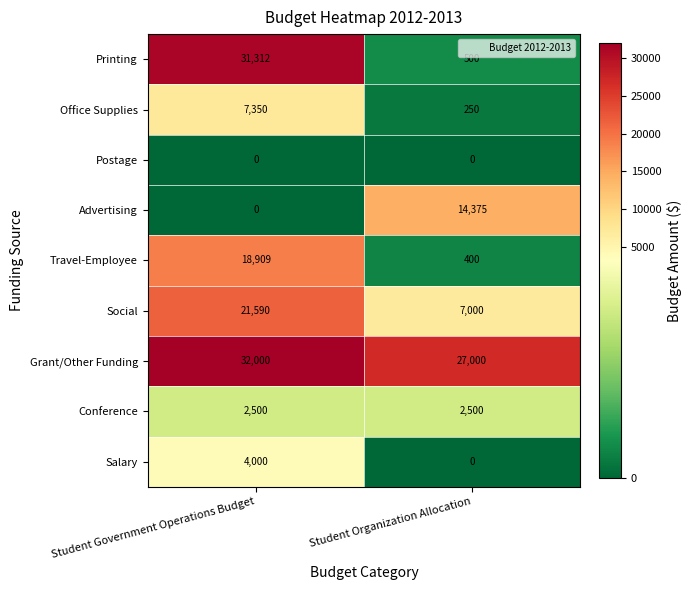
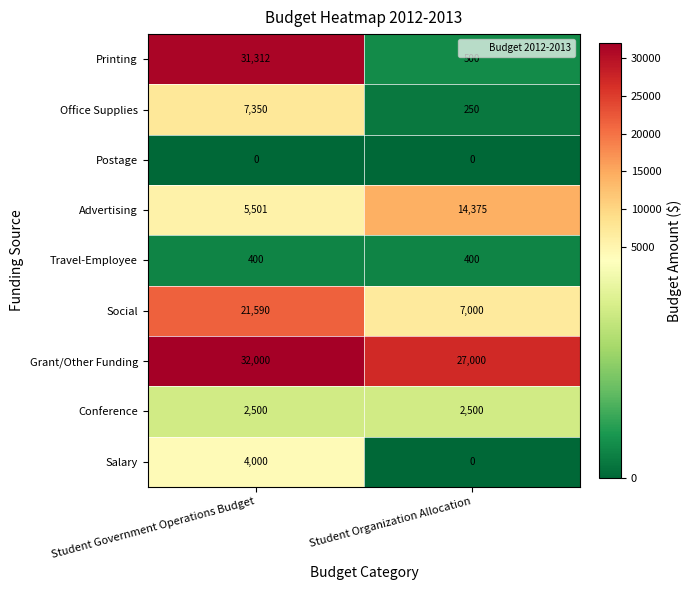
  {
    "Printing": {
      "Student Government Operations Budget": "31,312"
    },
    "Office Supplies": {
      "Student Government Operations Budget": "7,350",
      "Student Organization Allocation": "250"
    },
    "Postage": {
      "Student Government Operations Budget": "0",
      "Student Organization Allocation": "0"
    },
    "Advertising": {
-     "Student Government Operations Budget": "0",
+     "Student Government Operations Budget": "5,501",
      "Student Organization Allocation": "14,375"
    },
    "Travel-Employee": {
-     "Student Government Operations Budget": "18,909",
+     "Student Government Operations Budget": "400",
      "Student Organization Allocation": "400"
    },
    "Social": {
      "Student Government Operations Budget": "21,590",
      "Student Organization Allocation": "7,000"
    },
    "Grant/Other Funding": {
      "Student Government Operations Budget": "32,000",
      "Student Organization Allocation": "27,000"
    },
    "Conference": {
      "Student Government Operations Budget": "2,500",
      "Student Organization Allocation": "2,500"
    },
    "Salary": {
      "Student Government Operations Budget": "4,000",
      "Student Organization Allocation": "0"
    }
  }
